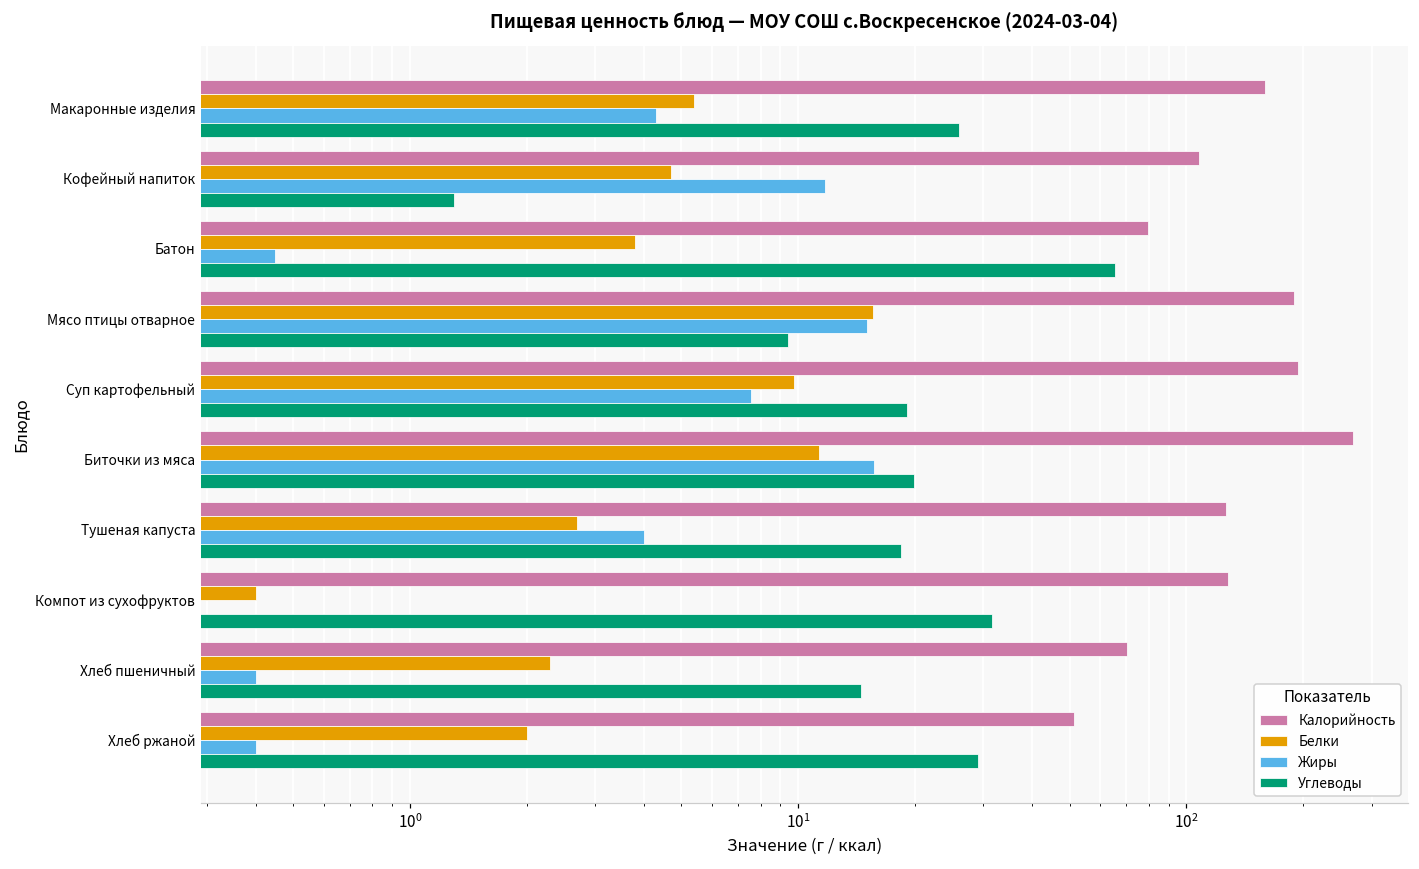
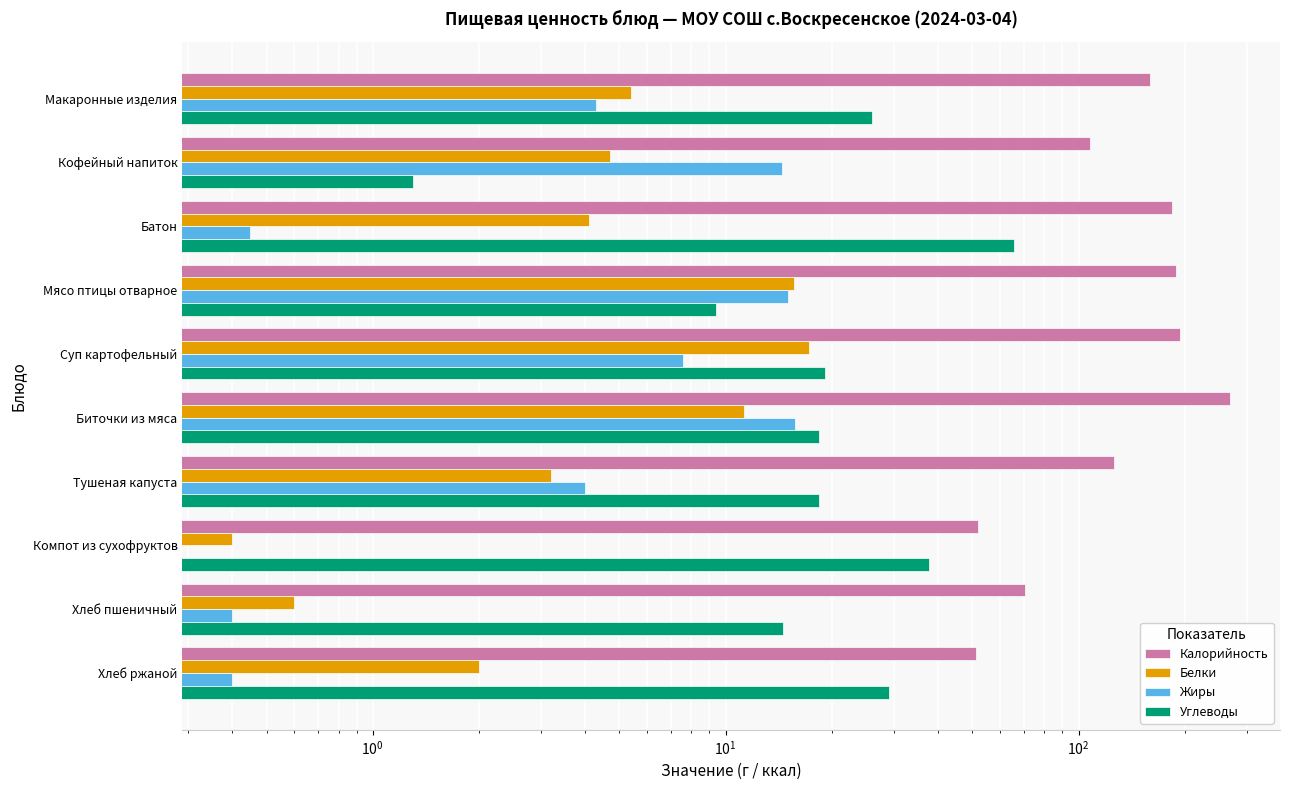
  {
    "Калорийность": {
      "Макаронные изделия": 160,
      "Кофейный напиток": 108,
-     "Батон": 80,
+     "Батон": 180,
      "Мясо птицы отварное": 190,
      "Суп картофельный": 190,
      "Биточки из мяса": 270,
      "Тушеная капуста": 126,
-     "Компот из сухофруктов": 128,
+     "Компот из сухофруктов": 52,
      "Хлеб пшеничный": 70,
      "Хлеб ржаной": 51
    },
    "Белки": {
      "Макаронные изделия": 5.4,
      "Кофейный напиток": 4.7,
-     "Батон": 3.8,
+     "Батон": 4.1,
      "Мясо птицы отварное": 16,
-     "Суп картофельный": 9.8,
+     "Суп картофельный": 17,
      "Биточки из мяса": 11.3,
-     "Тушеная капуста": 2.7,
+     "Тушеная капуста": 3.2,
      "Компот из сухофруктов": 0.4,
-     "Хлеб пшеничный": 2.3,
+     "Хлеб пшеничный": 0.6,
      "Хлеб ржаной": 2.0
    },
    "Жиры": {
      "Макаронные изделия": 4.3,
-     "Кофейный напиток": 11.7,
+     "Кофейный напиток": 14.4,
      "Батон": 0.45,
      "Мясо птицы отварное": 15.0,
      "Суп картофельный": 7.6,
      "Биточки из мяса": 16,
      "Тушеная капуста": 4.0,
      "Хлеб пшеничный": 0.4,
      "Хлеб ржаной": 0.4
    },
    "Углеводы": {
      "Макаронные изделия": 26,
      "Кофейный напиток": 1.30,
      "Батон": 66,
      "Мясо птицы отварное": 9.4,
      "Суп картофельный": 19,
-     "Биточки из мяса": 20,
+     "Биточки из мяса": 18,
      "Тушеная капуста": 18,
-     "Компот из сухофруктов": 32,
+     "Компот из сухофруктов": 38,
      "Хлеб пшеничный": 14.5,
      "Хлеб ржаной": 29
    }
  }
